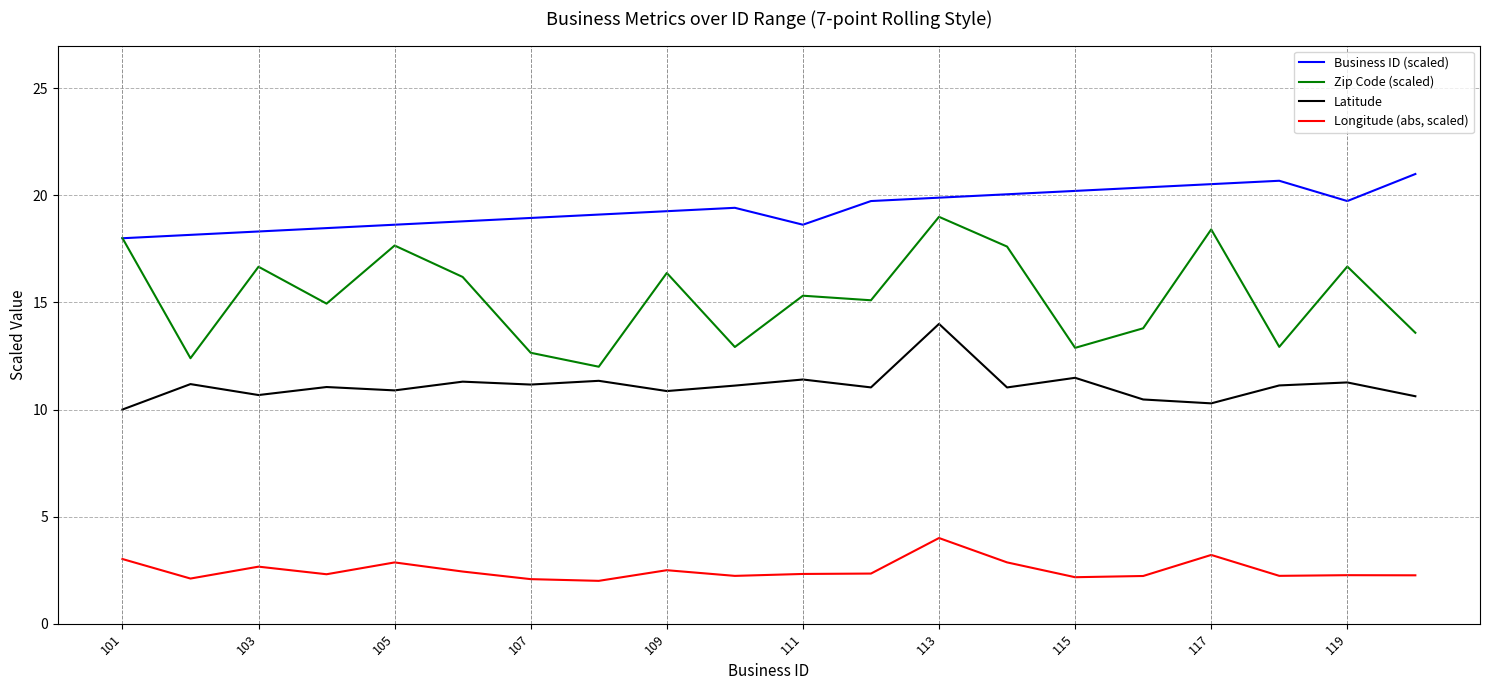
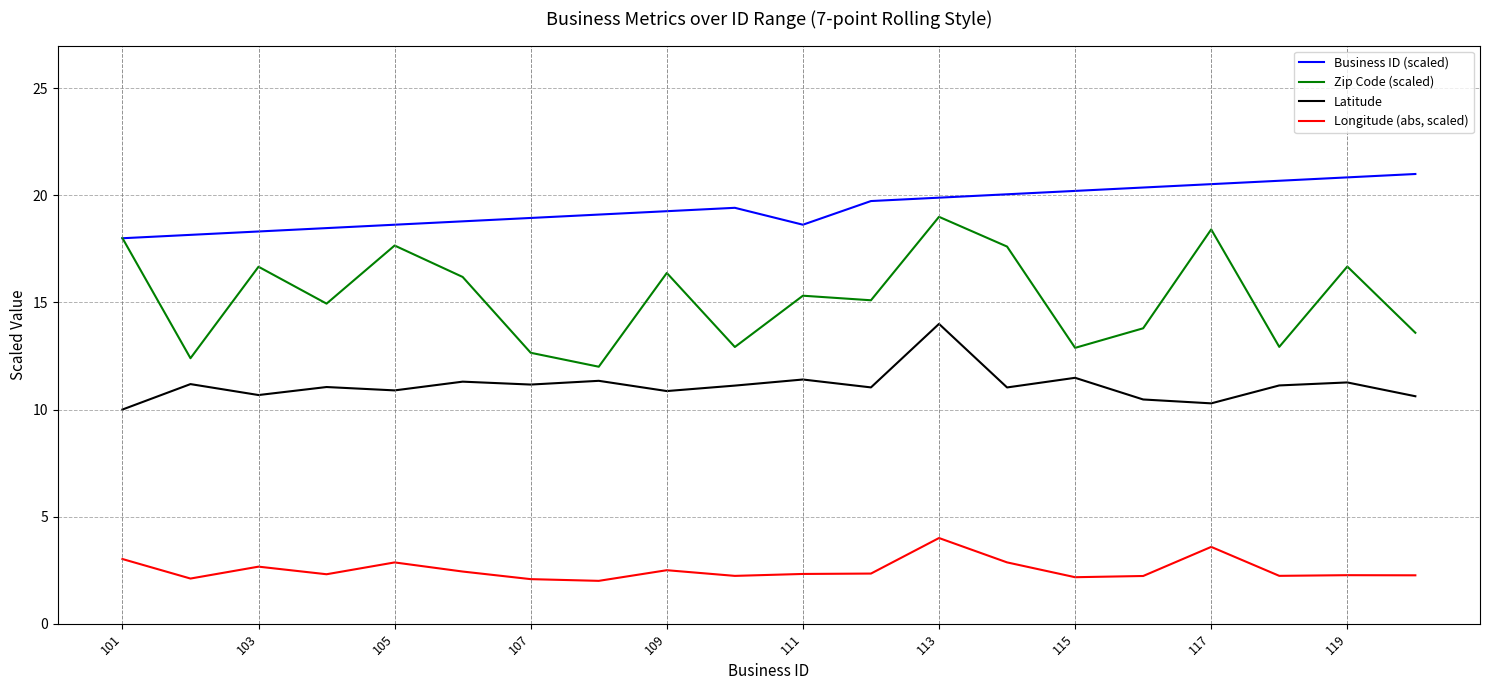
  {
    "Business ID (scaled)": {
      "103": 18.3,
      "105": 18.6,
      "107": 18.9,
      "109": 19.3,
      "111": 18.6,
      "113": 19.9,
      "115": 20.2,
      "117": 20.5,
-     "119": 19.7
+     "119": 20.8
    },
    "Zip Code (scaled)": {
      "103": 16.7,
      "105": 17.7,
      "107": 12.7,
      "109": 16.4,
      "111": 15.3,
      "113": 19.0,
      "115": 12.9,
      "117": 18.4,
      "119": 16.7
    },
    "Latitude": {
      "101": 10.0,
      "103": 10.7,
      "105": 10.9,
      "107": 11.2,
      "109": 10.9,
      "111": 11.4,
      "113": 14.0,
      "115": 11.5,
      "117": 10.3,
      "119": 11.3
    },
    "Longitude (abs, scaled)": {
      "101": 3.0,
      "103": 2.7,
      "105": 2.9,
      "107": 2.1,
      "109": 2.5,
      "111": 2.3,
      "113": 4.0,
      "115": 2.2,
-     "117": 3.2,
+     "117": 3.6,
      "119": 2.3
    }
  }
